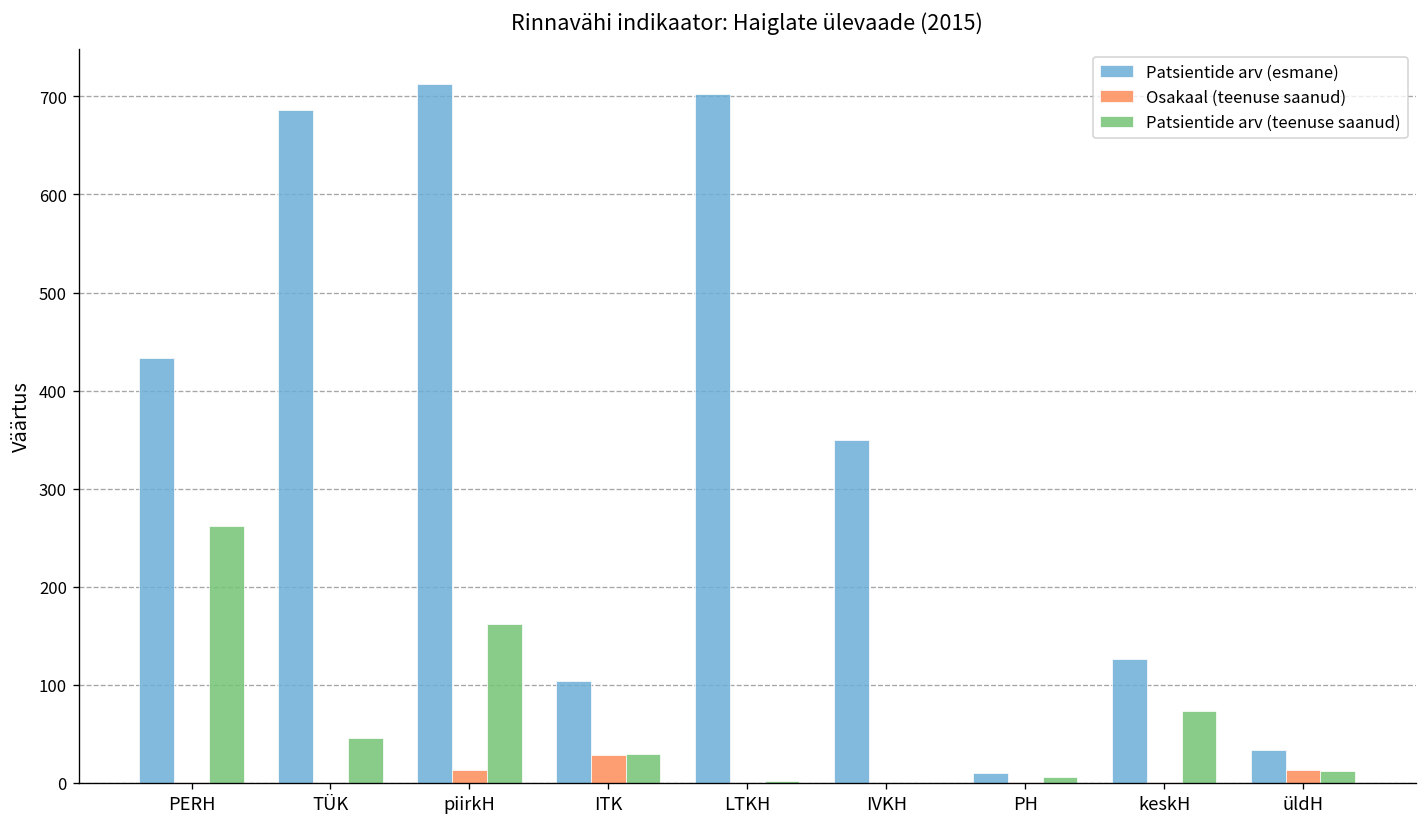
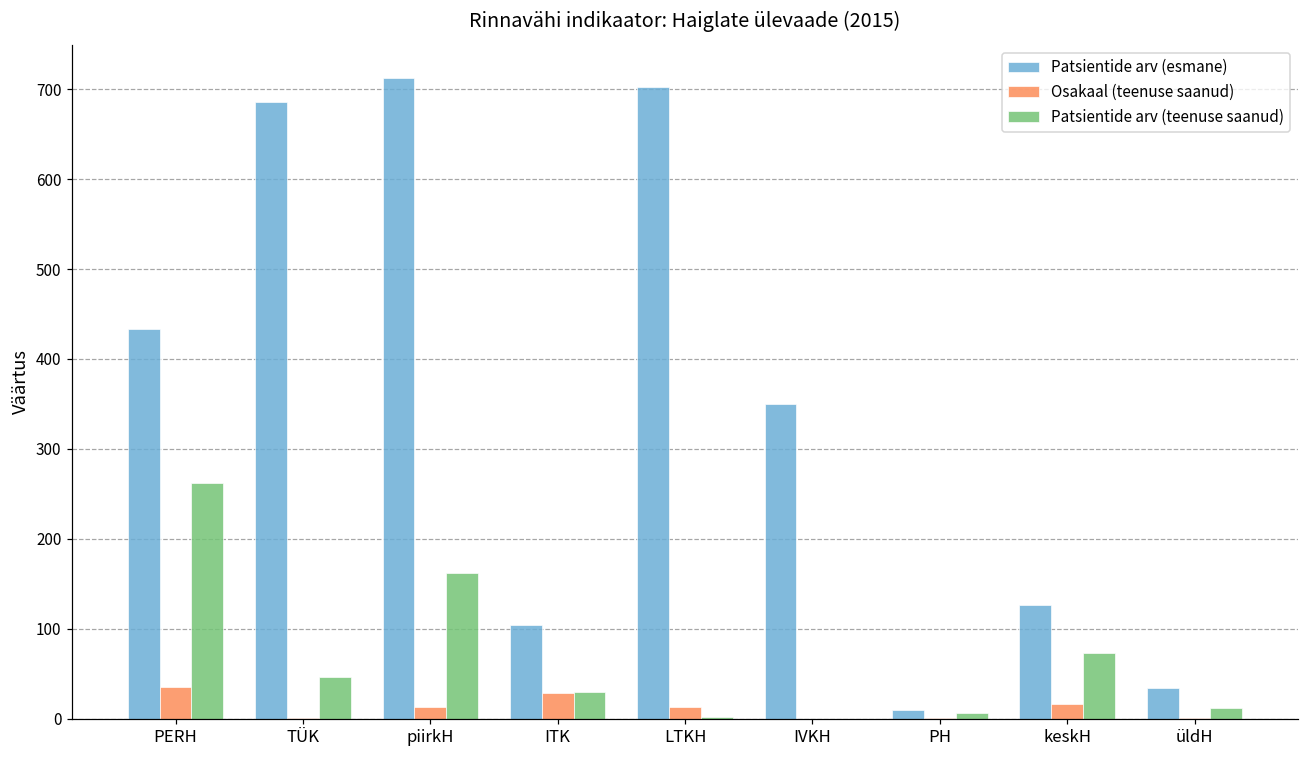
  {
    "Patsientide arv (esmane)": {
      "PERH": 430,
      "TÜK": 690,
      "piirkH": 710,
      "ITK": 100,
      "LTKH": 700,
      "IVKH": 350,
      "PH": 10,
      "keskH": 130,
      "üldH": 30
    },
    "Osakaal (teenuse saanud)": {
-     "PERH": 0,
+     "PERH": 40,
      "piirkH": 10,
      "ITK": 30,
-     "LTKH": 0,
+     "LTKH": 10,
      "IVKH": 0,
-     "keskH": 0,
-     "üldH": 10
+     "keskH": 20,
+     "üldH": 0
    },
    "Patsientide arv (teenuse saanud)": {
      "PERH": 260,
      "TÜK": 50,
      "piirkH": 160,
      "ITK": 30,
      "IVKH": 0,
      "PH": 10,
      "keskH": 70,
      "üldH": 10
    }
  }
